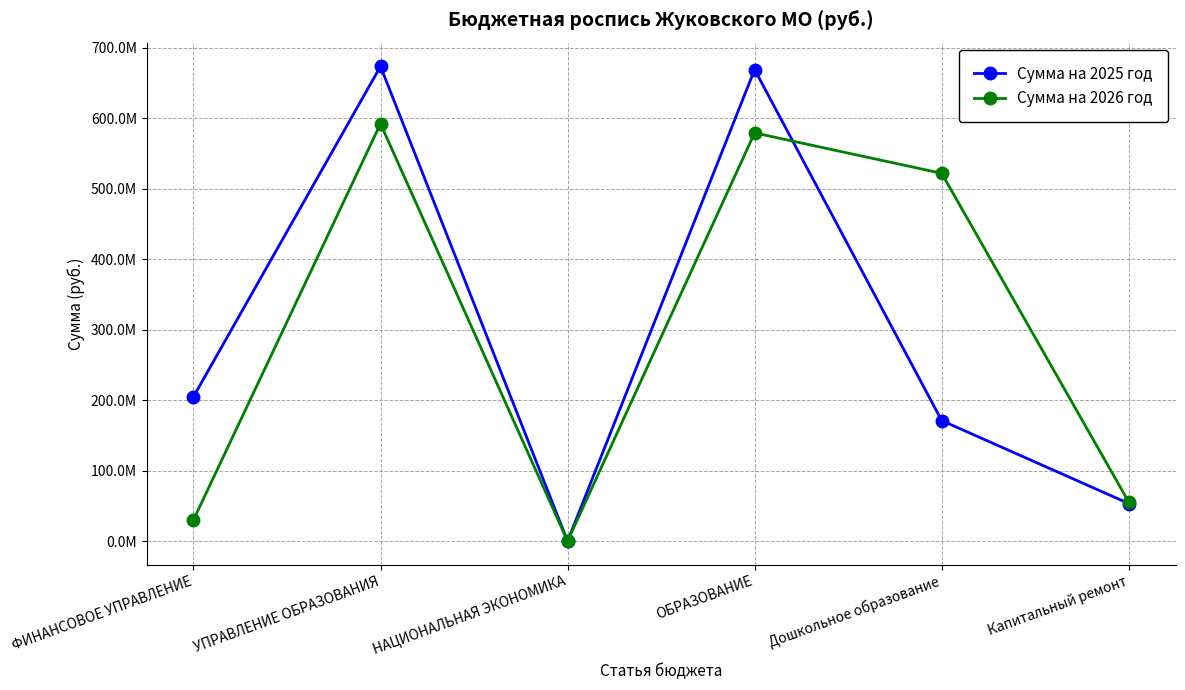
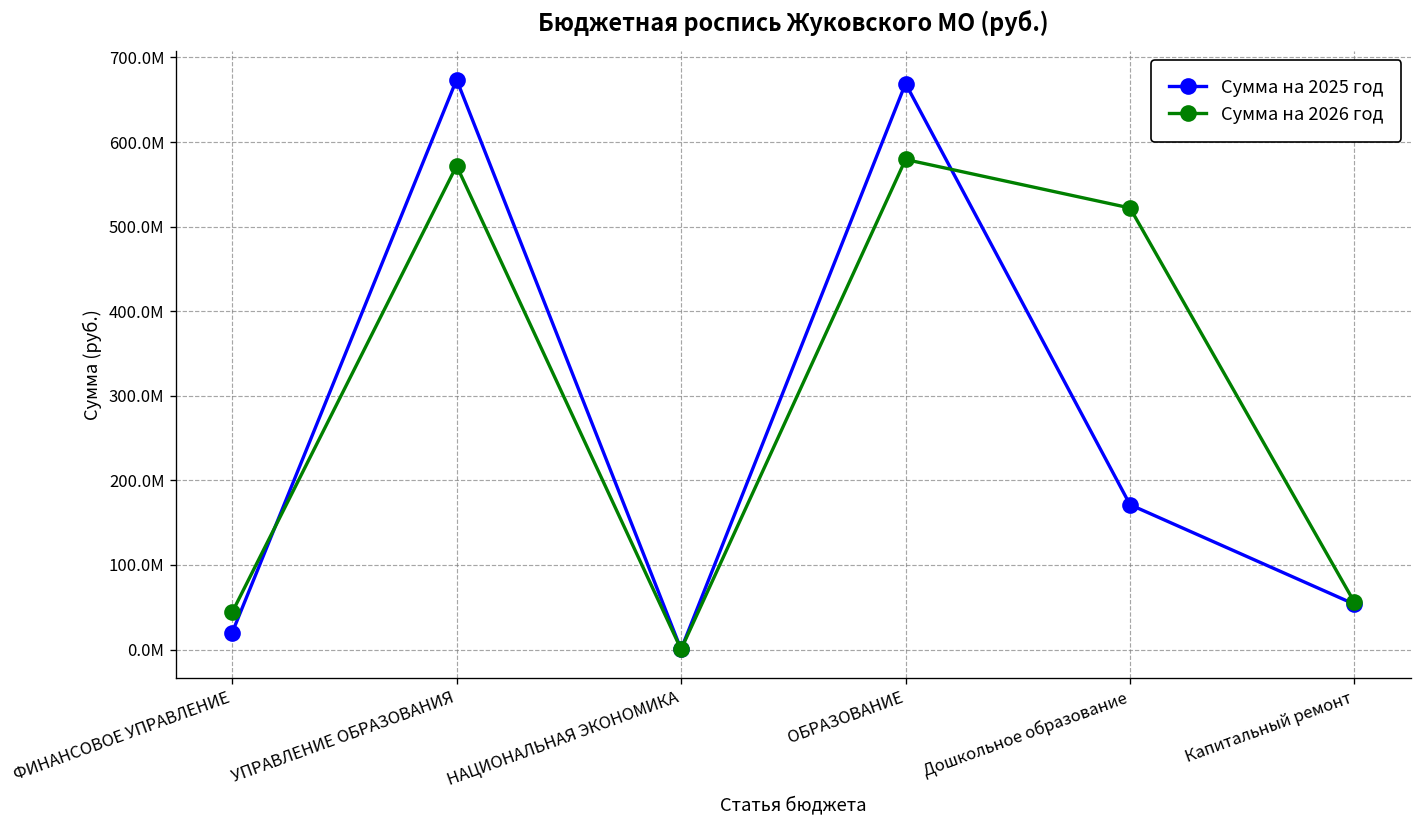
  {
    "Сумма на 2025 год": {
-     "ФИНАНСОВОЕ УПРАВЛЕНИЕ": 200000000,
+     "ФИНАНСОВОЕ УПРАВЛЕНИЕ": 20000000,
      "УПРАВЛЕНИЕ ОБРАЗОВАНИЯ": 670000000,
      "ОБРАЗОВАНИЕ": 670000000,
      "Дошкольное образование": 170000000
    },
    "Сумма на 2026 год": {
-     "ФИНАНСОВОЕ УПРАВЛЕНИЕ": 30000000,
-     "УПРАВЛЕНИЕ ОБРАЗОВАНИЯ": 590000000,
+     "ФИНАНСОВОЕ УПРАВЛЕНИЕ": 40000000,
+     "УПРАВЛЕНИЕ ОБРАЗОВАНИЯ": 570000000,
      "ОБРАЗОВАНИЕ": 580000000,
      "Дошкольное образование": 520000000
    }
  }
